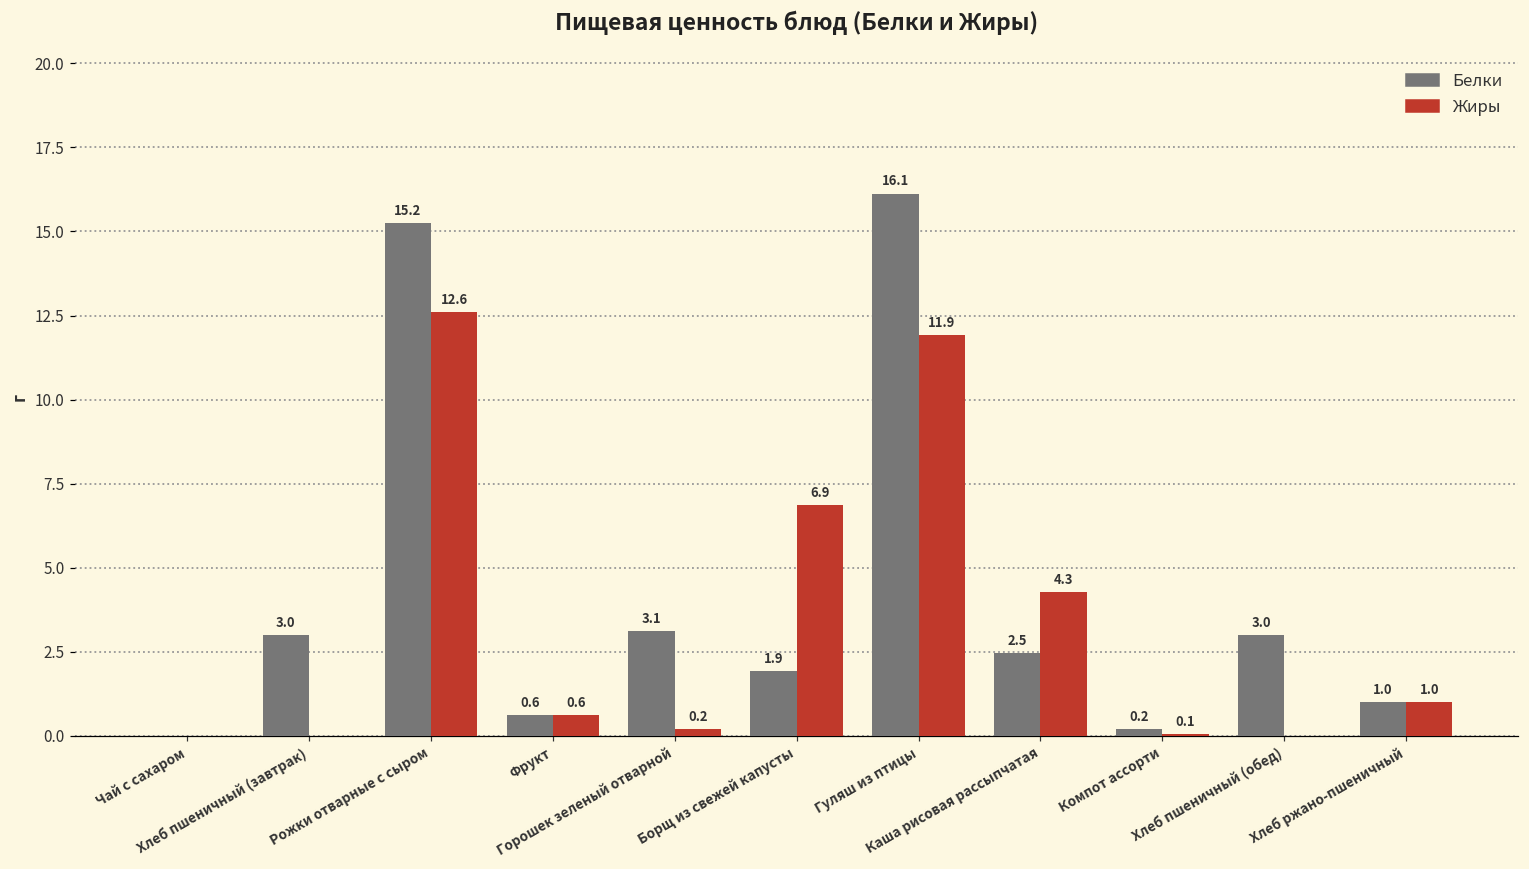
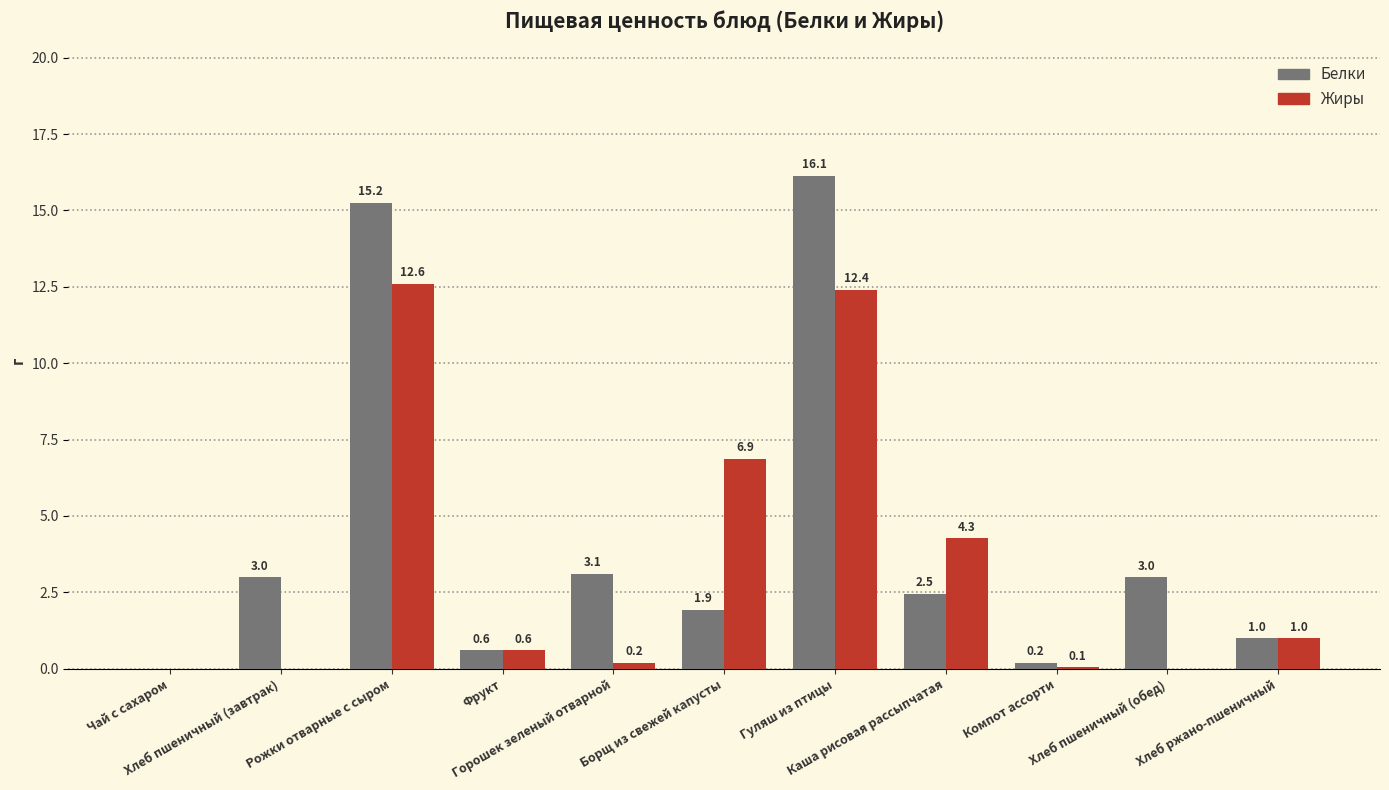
  {
    "Белки": {
      "Хлеб пшеничный (завтрак)": 3.0,
      "Рожки отварные с сыром": 15.2,
      "Фрукт": 0.6,
      "Горошек зеленый отварной": 3.1,
      "Борщ из свежей капусты": 1.9,
      "Гуляш из птицы": 16.1,
      "Каша рисовая рассыпчатая": 2.5,
      "Компот ассорти": 0.2,
      "Хлеб пшеничный (обед)": 3.0,
      "Хлеб ржано-пшеничный": 1.0
    },
    "Жиры": {
      "Рожки отварные с сыром": 12.6,
      "Фрукт": 0.6,
      "Горошек зеленый отварной": 0.2,
      "Борщ из свежей капусты": 6.9,
-     "Гуляш из птицы": 11.9,
+     "Гуляш из птицы": 12.4,
      "Каша рисовая рассыпчатая": 4.3,
      "Компот ассорти": 0.1,
      "Хлеб ржано-пшеничный": 1.0
    }
  }
